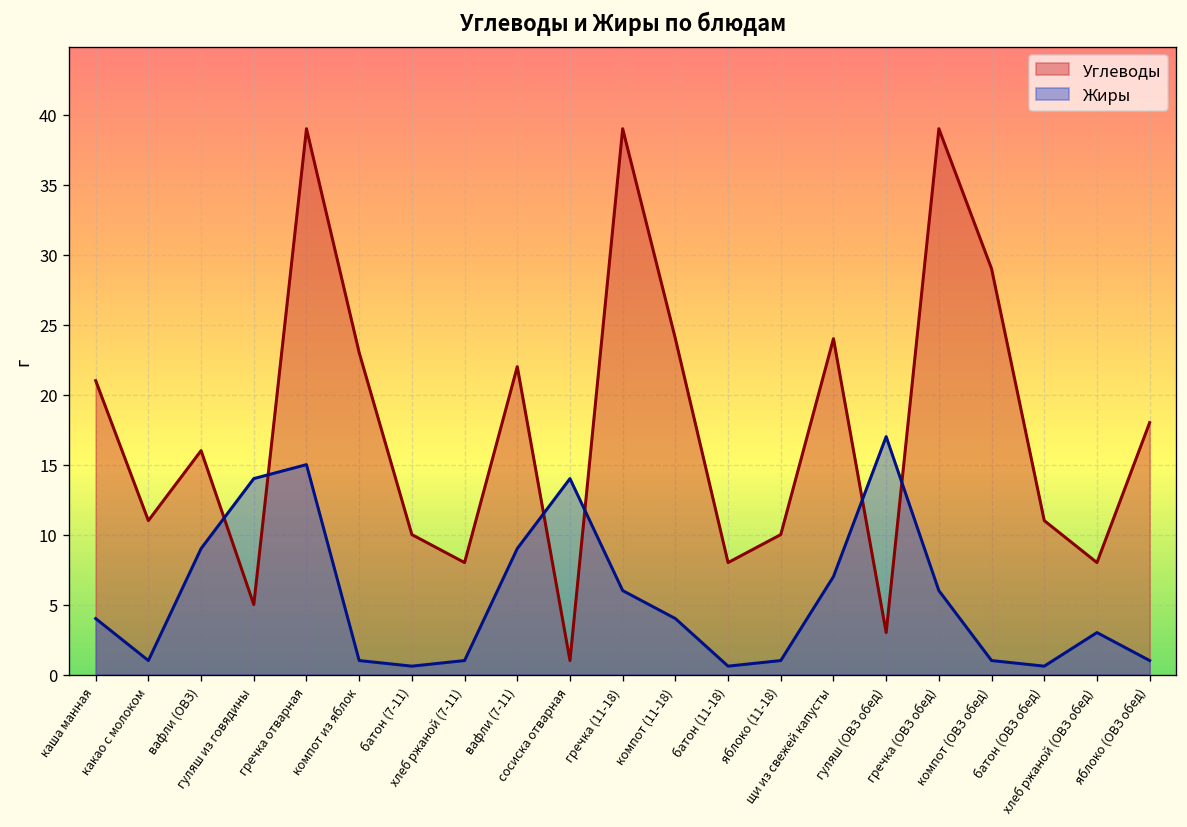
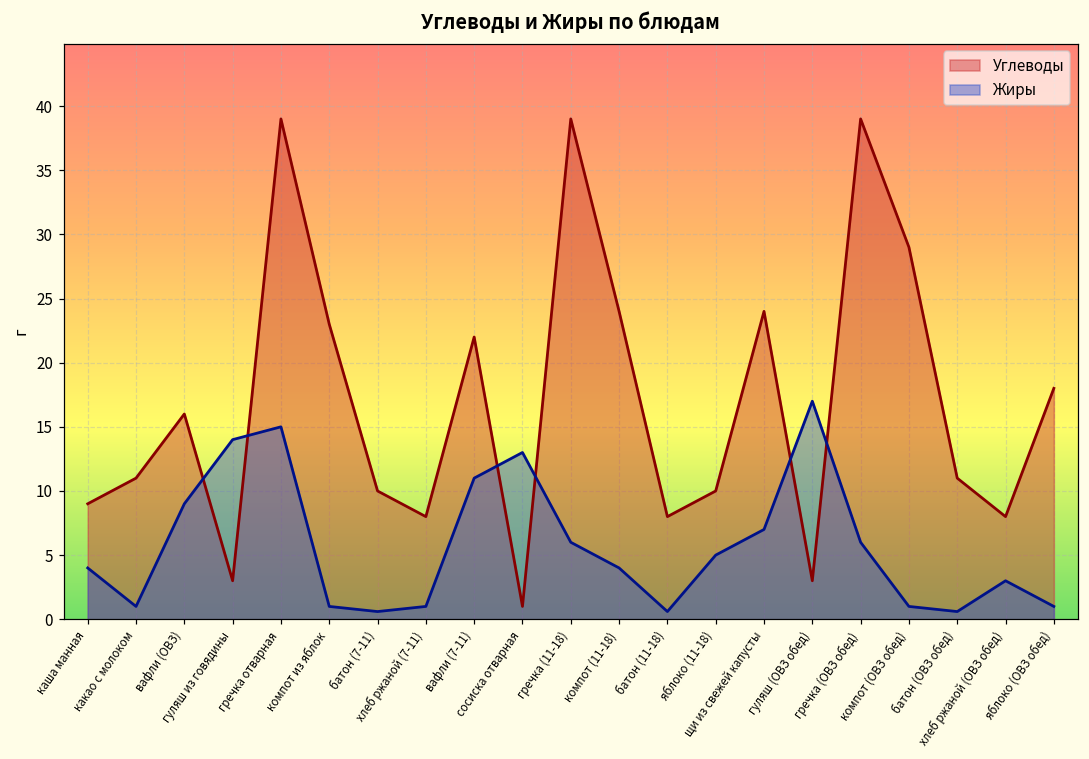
  {
    "Углеводы": {
-     "каша манная": 21,
+     "каша манная": 9,
      "какао с молоком": 11,
      "вафли (ОВЗ)": 16,
-     "гуляш из говядины": 5,
+     "гуляш из говядины": 3,
      "гречка отварная": 39,
      "компот из яблок": 23,
      "батон (7-11)": 10,
      "хлеб ржаной (7-11)": 8,
      "вафли (7-11)": 22,
      "сосиска отварная": 1,
      "гречка (11-18)": 39,
      "компот (11-18)": 24,
      "батон (11-18)": 8,
      "яблоко (11-18)": 10,
      "щи из свежей капусты": 24,
      "гуляш (ОВЗ обед)": 3,
      "гречка (ОВЗ обед)": 39,
      "компот (ОВЗ обед)": 29,
      "батон (ОВЗ обед)": 11,
      "хлеб ржаной (ОВЗ обед)": 8,
      "яблоко (ОВЗ обед)": 18
    },
    "Жиры": {
      "каша манная": 4,
      "какао с молоком": 1,
      "вафли (ОВЗ)": 9,
      "гуляш из говядины": 14,
      "гречка отварная": 15,
      "компот из яблок": 1,
      "батон (7-11)": 0.6,
      "хлеб ржаной (7-11)": 1,
-     "вафли (7-11)": 9,
-     "сосиска отварная": 14,
+     "вафли (7-11)": 11,
+     "сосиска отварная": 13,
      "гречка (11-18)": 6,
      "компот (11-18)": 4,
      "батон (11-18)": 0.6,
-     "яблоко (11-18)": 1,
+     "яблоко (11-18)": 5,
      "щи из свежей капусты": 7,
      "гуляш (ОВЗ обед)": 17,
      "гречка (ОВЗ обед)": 6,
      "компот (ОВЗ обед)": 1,
      "батон (ОВЗ обед)": 0.6,
      "хлеб ржаной (ОВЗ обед)": 3,
      "яблоко (ОВЗ обед)": 1
    }
  }
